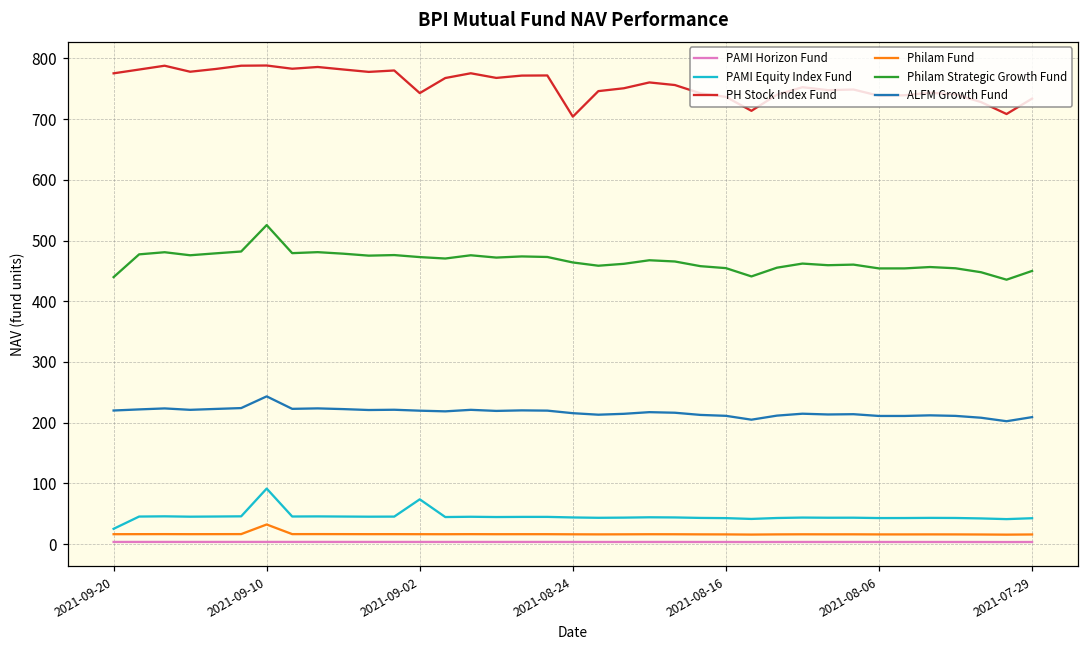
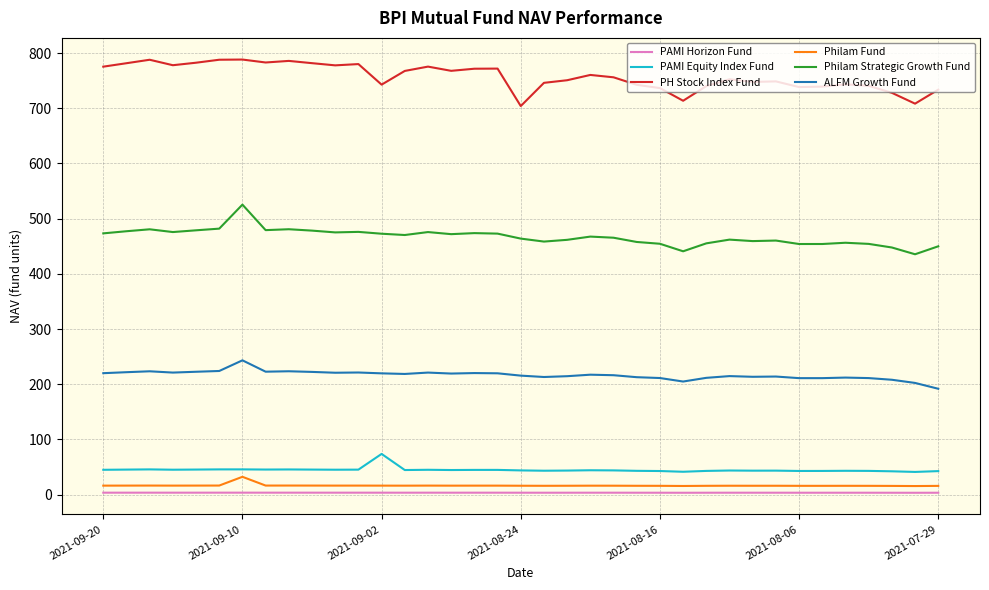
  {
    "PAMI Horizon Fund": {
      "2021-09-20": 0,
      "2021-09-10": 0,
      "2021-09-02": 0,
      "2021-08-24": 0,
      "2021-08-16": 0,
      "2021-08-06": 0,
      "2021-07-29": 0
    },
    "PAMI Equity Index Fund": {
-     "2021-09-20": 30,
-     "2021-09-10": 90,
+     "2021-09-20": 50,
+     "2021-09-10": 50,
      "2021-09-02": 70,
      "2021-08-24": 40,
      "2021-08-16": 40,
      "2021-08-06": 40,
      "2021-07-29": 40
    },
    "PH Stock Index Fund": {
      "2021-09-20": 780,
      "2021-09-10": 790,
      "2021-09-02": 740,
      "2021-08-24": 700
    },
    "Philam Fund": {
      "2021-09-20": 20,
      "2021-09-10": 30,
      "2021-09-02": 20,
      "2021-08-24": 20,
      "2021-08-16": 20,
      "2021-08-06": 20,
      "2021-07-29": 20
    },
    "Philam Strategic Growth Fund": {
-     "2021-09-20": 440,
+     "2021-09-20": 470,
      "2021-09-10": 530,
      "2021-09-02": 470,
      "2021-08-24": 460,
      "2021-08-16": 450,
      "2021-08-06": 450,
      "2021-07-29": 450
    },
    "ALFM Growth Fund": {
      "2021-09-20": 220,
      "2021-09-10": 240,
      "2021-09-02": 220,
      "2021-08-24": 220,
      "2021-08-16": 210,
      "2021-08-06": 210,
-     "2021-07-29": 210
+     "2021-07-29": 190
    }
  }
